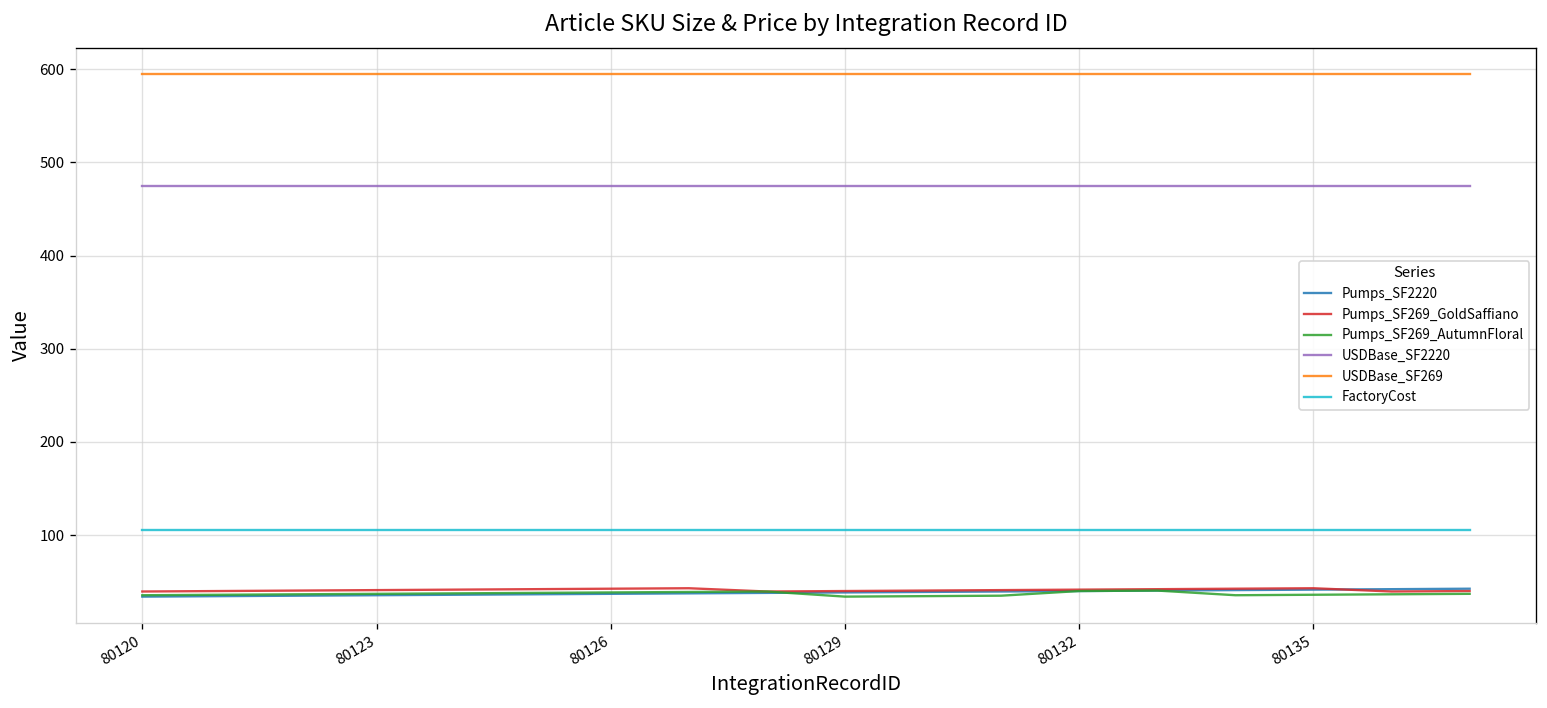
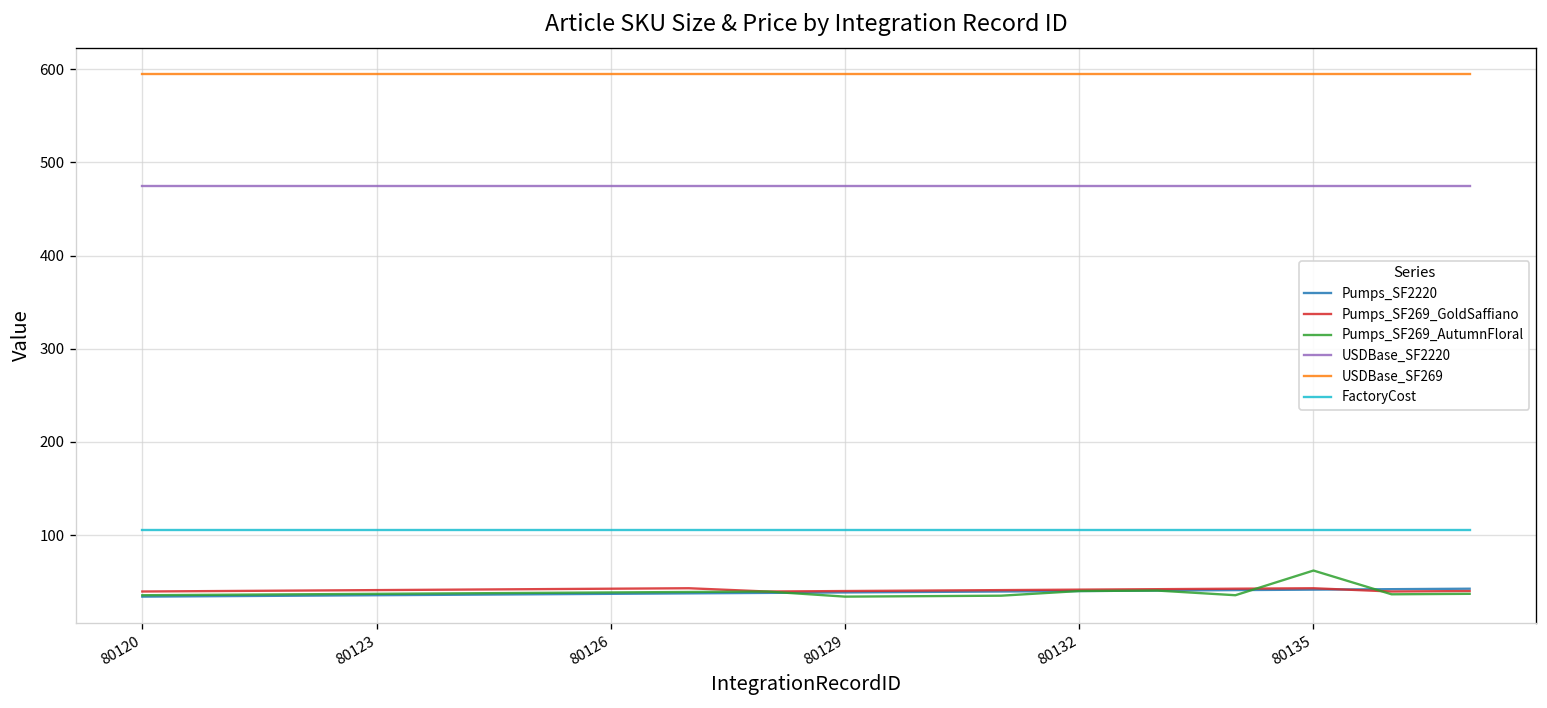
  {
    "Pumps_SF269_GoldSaffiano": {
      "80120": 40,
      "80123": 40,
      "80126": 40
    },
    "Pumps_SF269_AutumnFloral": {
      "80129": 30,
-     "80135": 40
+     "80135": 60
    },
    "USDBase_SF2220": {
      "80120": 480,
      "80123": 480,
      "80126": 480,
      "80129": 480,
      "80132": 480,
      "80135": 480
    },
    "USDBase_SF269": {
      "80120": 600,
      "80123": 600,
      "80126": 600,
      "80129": 600,
      "80132": 600,
      "80135": 600
    },
    "FactoryCost": {
      "80120": 110,
      "80123": 110,
      "80126": 110,
      "80129": 110,
      "80132": 110,
      "80135": 110
    }
  }
